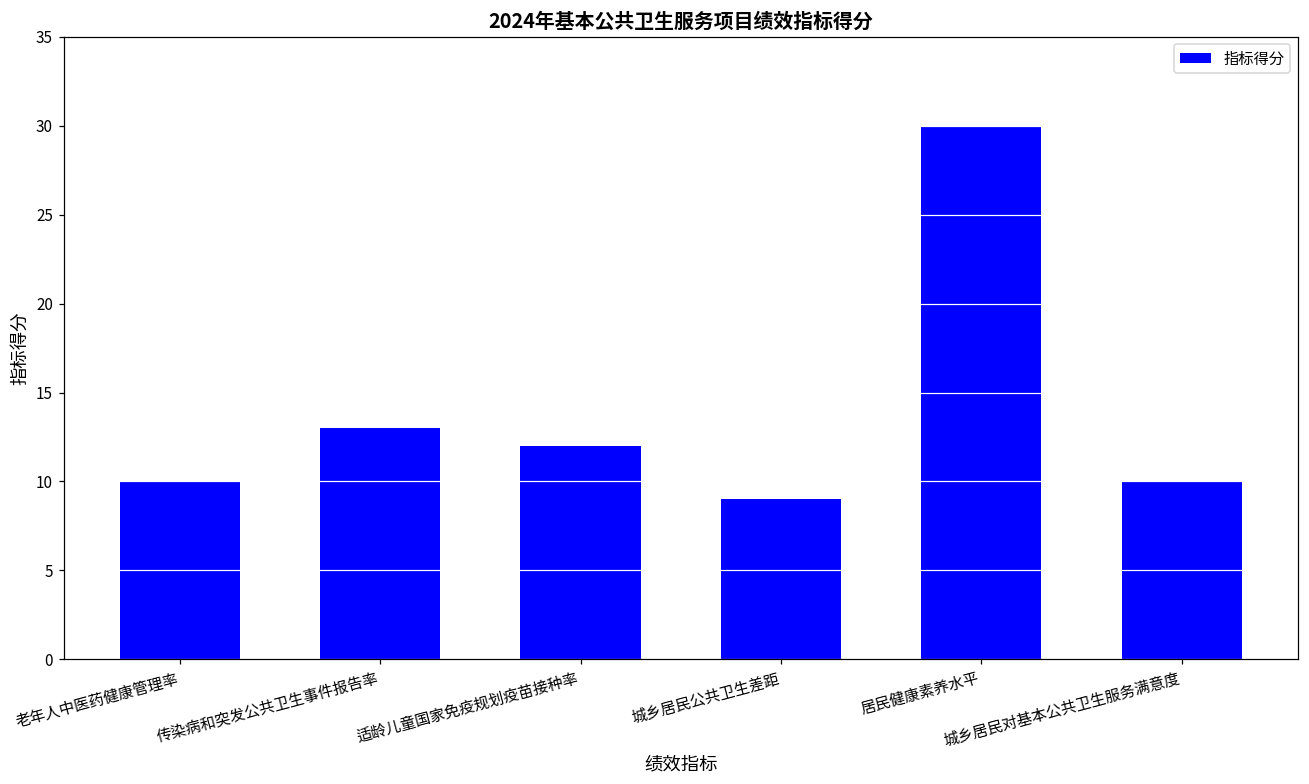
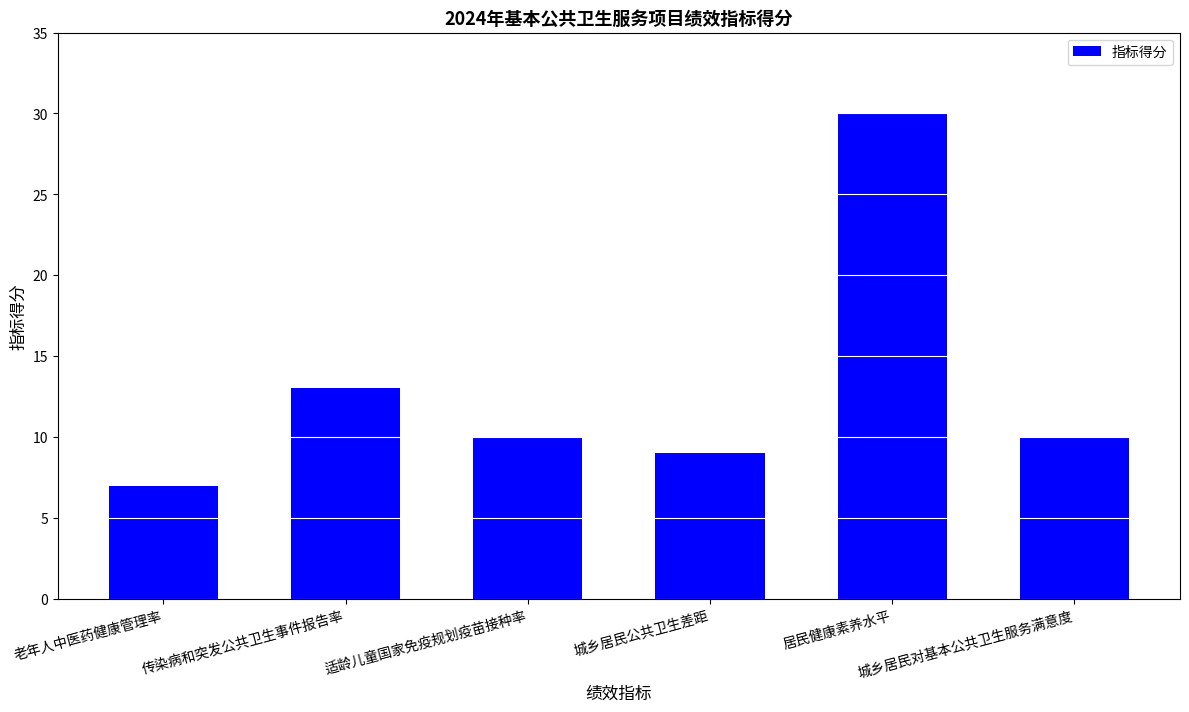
  {
-   "老年人中医药健康管理率": 10,
+   "老年人中医药健康管理率": 7,
    "传染病和突发公共卫生事件报告率": 13,
-   "适龄儿童国家免疫规划疫苗接种率": 12,
+   "适龄儿童国家免疫规划疫苗接种率": 10,
    "城乡居民公共卫生差距": 9,
    "居民健康素养水平": 30,
    "城乡居民对基本公共卫生服务满意度": 10
  }
